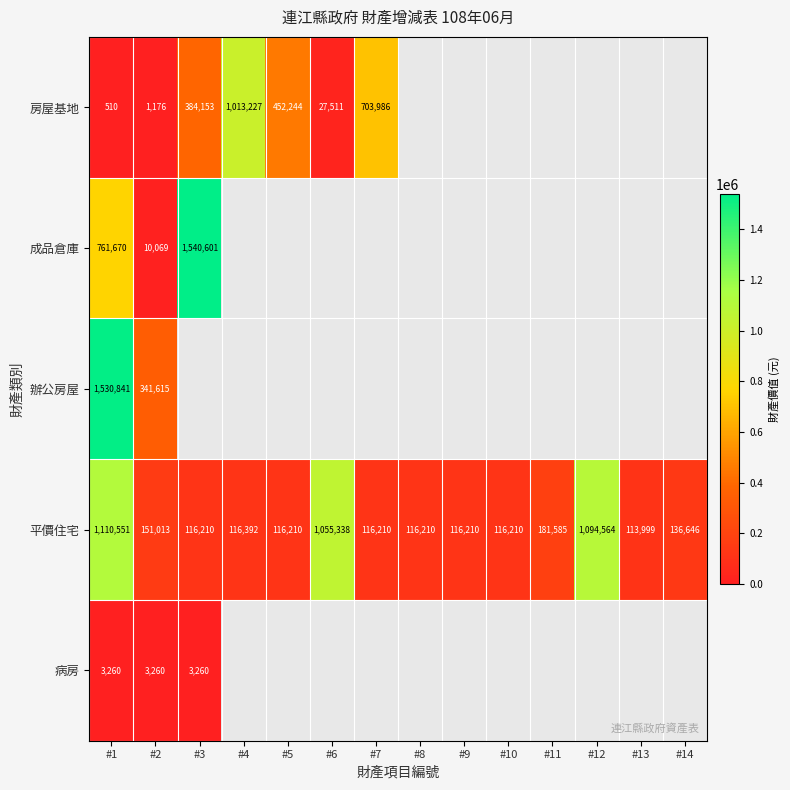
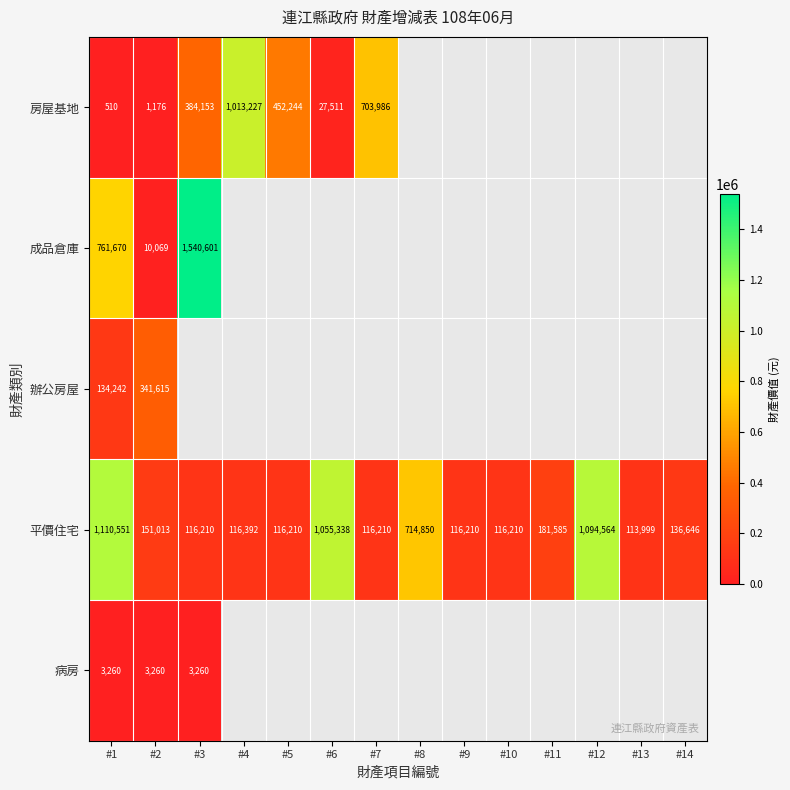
  {
    "房屋基地": {
      "#1": "510",
      "#2": "1,176",
      "#3": "384,153",
      "#4": "1,013,227",
      "#5": "452,244",
      "#6": "27,511",
      "#7": "703,986"
    },
    "成品倉庫": {
      "#1": "761,670",
      "#2": "10,069",
      "#3": "1,540,601"
    },
    "辦公房屋": {
-     "#1": "1,530,841",
+     "#1": "134,242",
      "#2": "341,615"
    },
    "平價住宅": {
      "#1": "1,110,551",
      "#2": "151,013",
      "#3": "116,210",
      "#4": "116,392",
      "#5": "116,210",
      "#6": "1,055,338",
      "#7": "116,210",
-     "#8": "116,210",
+     "#8": "714,850",
      "#9": "116,210",
      "#10": "116,210",
      "#11": "181,585",
      "#12": "1,094,564",
      "#13": "113,999",
      "#14": "136,646"
    },
    "病房": {
      "#1": "3,260",
      "#2": "3,260",
      "#3": "3,260"
    }
  }
